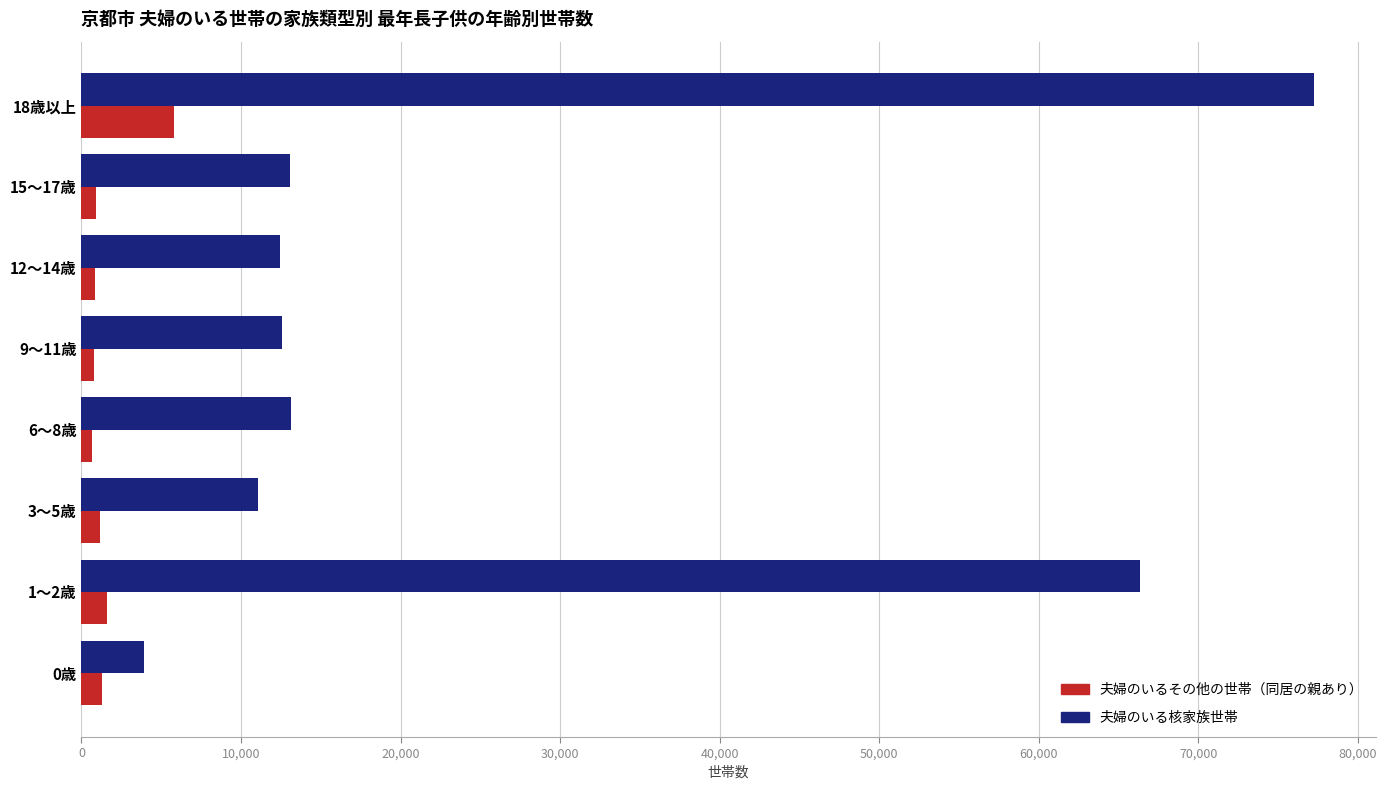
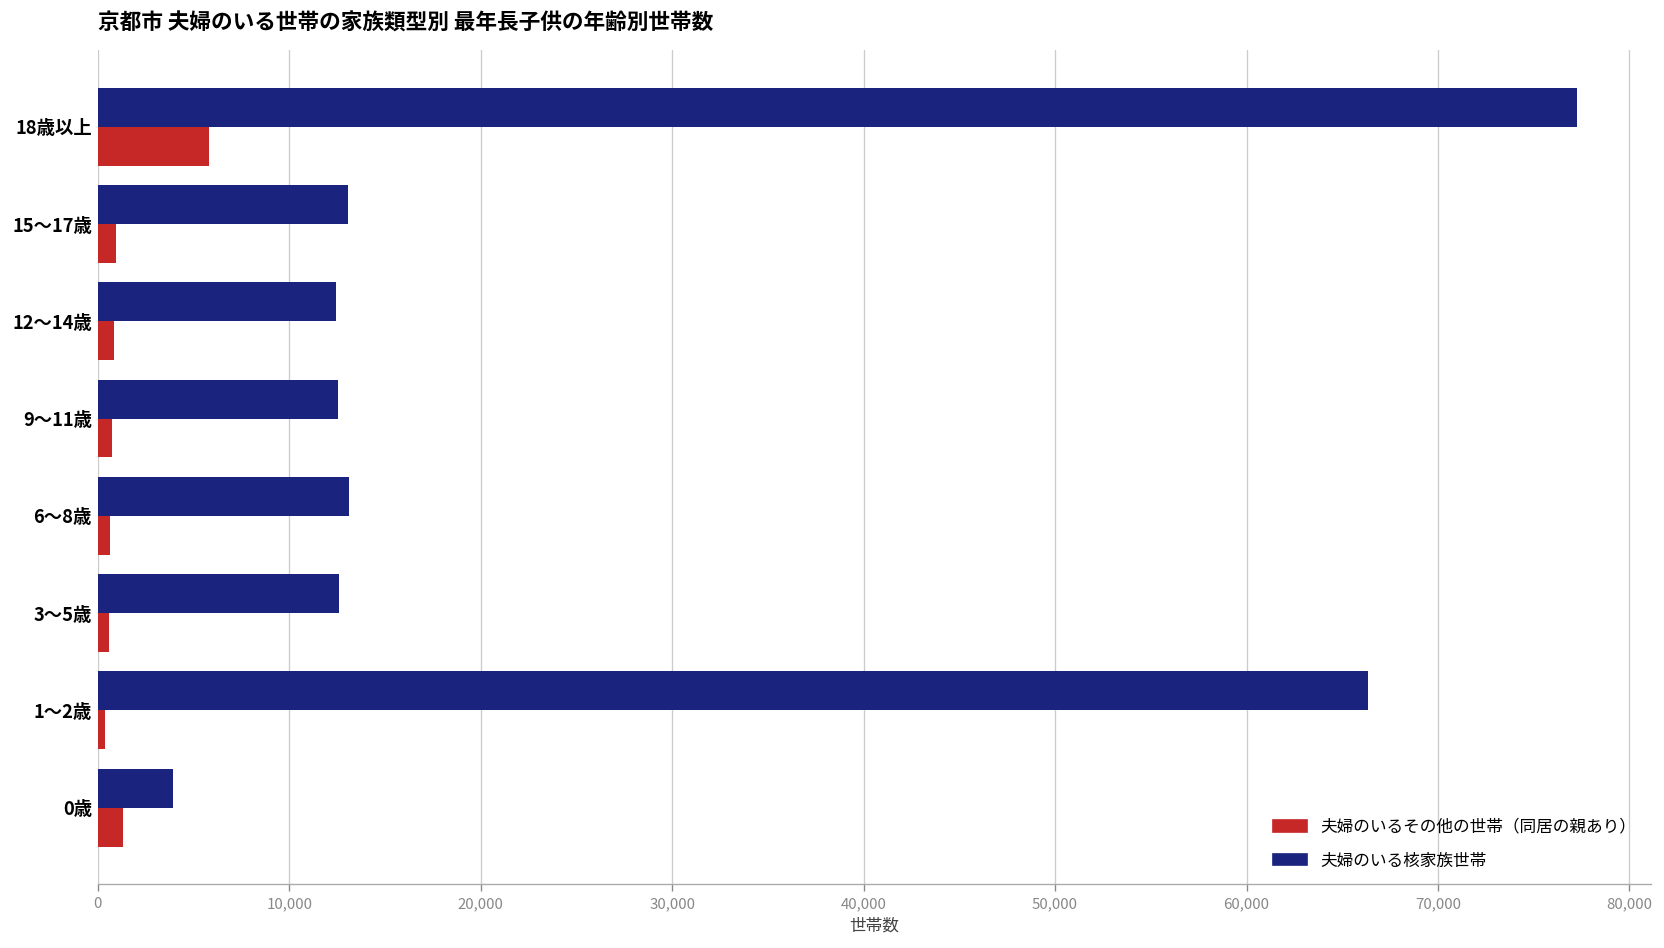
  {
    "夫婦のいる核家族世帯": {
      "18歳以上": "77,300",
      "15～17歳": "13,000",
      "12～14歳": "12,400",
      "9～11歳": "12,600",
      "6～8歳": "13,100",
-     "3～5歳": "11,000",
+     "3～5歳": "12,600",
      "1～2歳": "66,300",
      "0歳": "3,900"
    },
    "夫婦のいるその他の世帯（同居の親あり）": {
      "18歳以上": "5,800",
      "15～17歳": "900",
      "12～14歳": "900",
      "9～11歳": "800",
      "6～8歳": "700",
-     "3～5歳": "1,100",
-     "1～2歳": "1,600",
+     "3～5歳": "600",
+     "1～2歳": "400",
      "0歳": "1,300"
    }
  }
